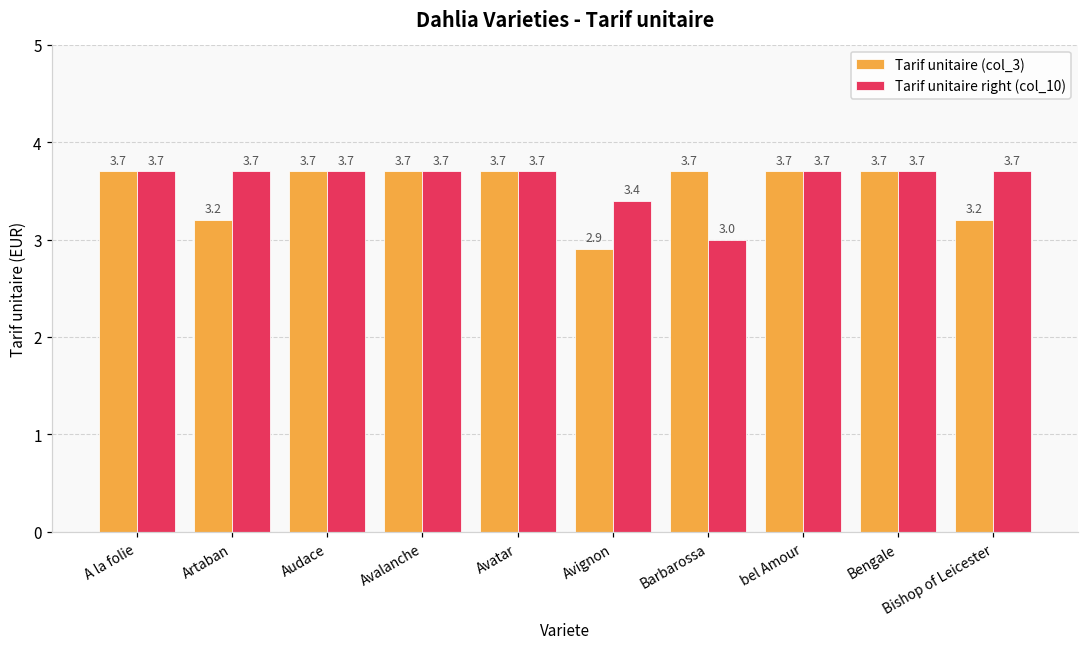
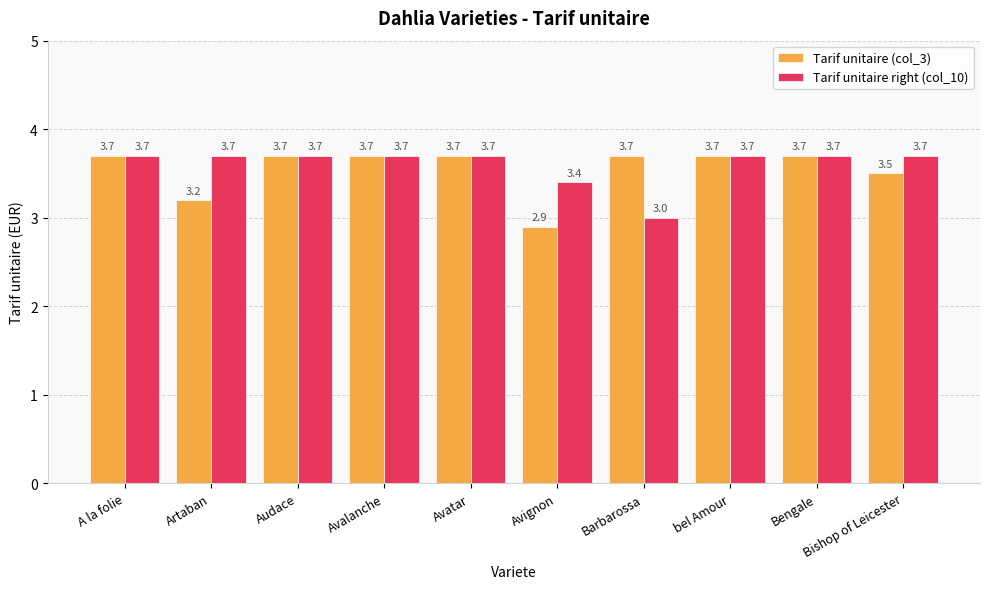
  {
    "Tarif unitaire (col_3)": {
      "A la folie": 3.7,
      "Artaban": 3.2,
      "Audace": 3.7,
      "Avalanche": 3.7,
      "Avatar": 3.7,
      "Avignon": 2.9,
      "Barbarossa": 3.7,
      "bel Amour": 3.7,
      "Bengale": 3.7,
-     "Bishop of Leicester": 3.2
+     "Bishop of Leicester": 3.5
    },
    "Tarif unitaire right (col_10)": {
      "A la folie": 3.7,
      "Artaban": 3.7,
      "Audace": 3.7,
      "Avalanche": 3.7,
      "Avatar": 3.7,
      "Avignon": 3.4,
      "Barbarossa": 3.0,
      "bel Amour": 3.7,
      "Bengale": 3.7,
      "Bishop of Leicester": 3.7
    }
  }
